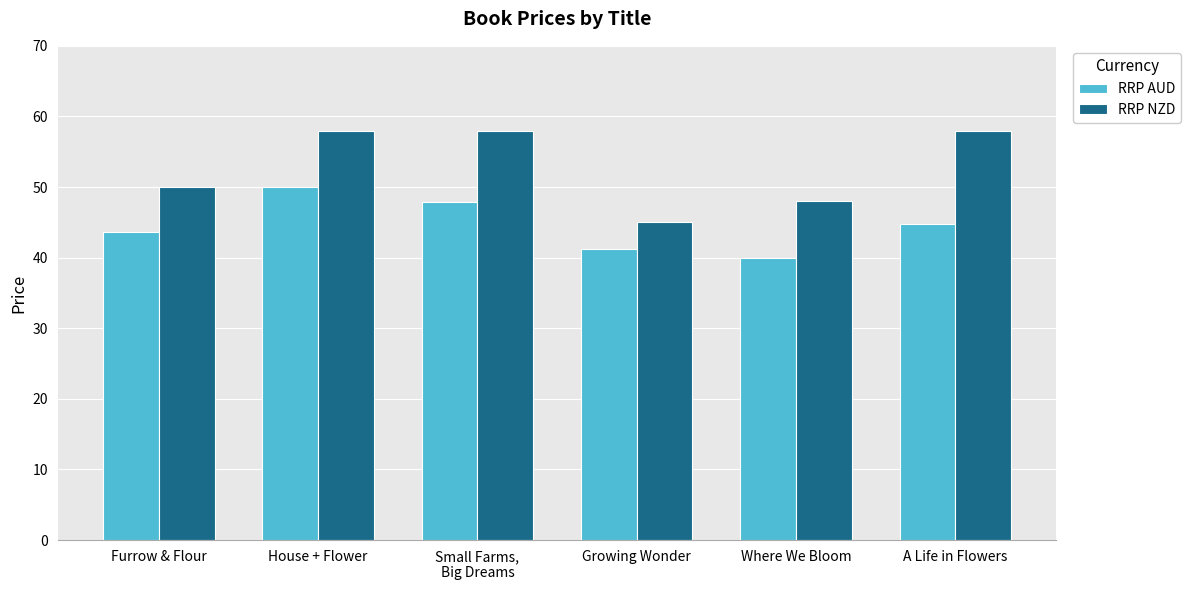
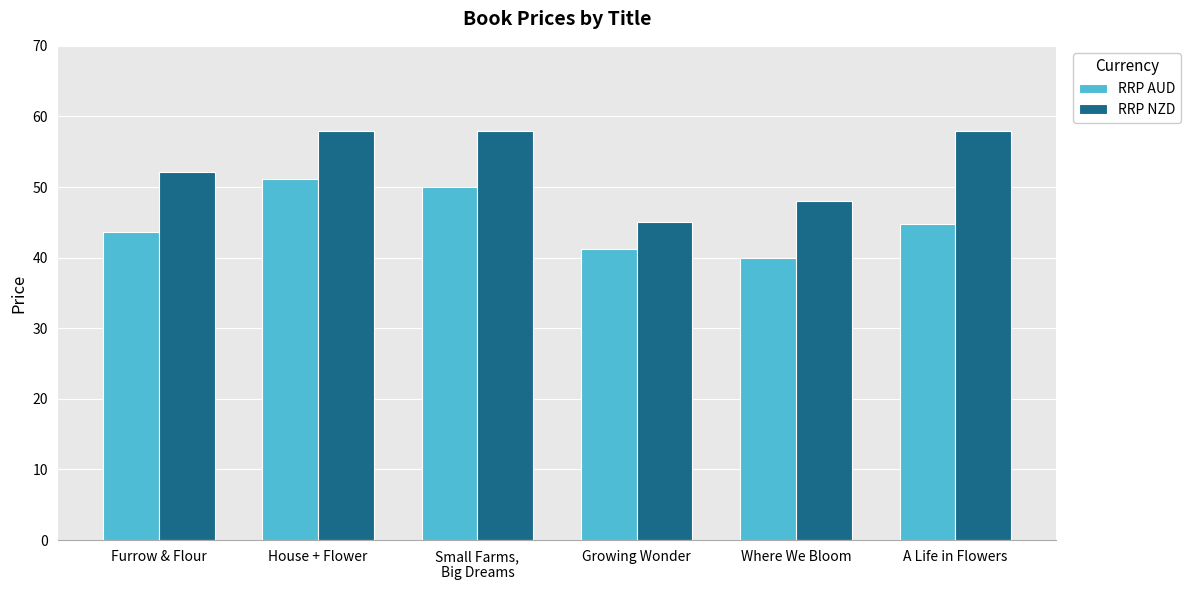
  {
    "RRP AUD": {
      "Furrow & Flour": 44,
-     "House + Flower": 50,
-     "Small Farms, Big Dreams": 48,
+     "House + Flower": 51,
+     "Small Farms, Big Dreams": 50,
      "Growing Wonder": 41,
      "Where We Bloom": 40,
      "A Life in Flowers": 45
    },
    "RRP NZD": {
-     "Furrow & Flour": 50,
+     "Furrow & Flour": 52,
      "House + Flower": 58,
      "Small Farms, Big Dreams": 58,
      "Growing Wonder": 45,
      "Where We Bloom": 48,
      "A Life in Flowers": 58
    }
  }
